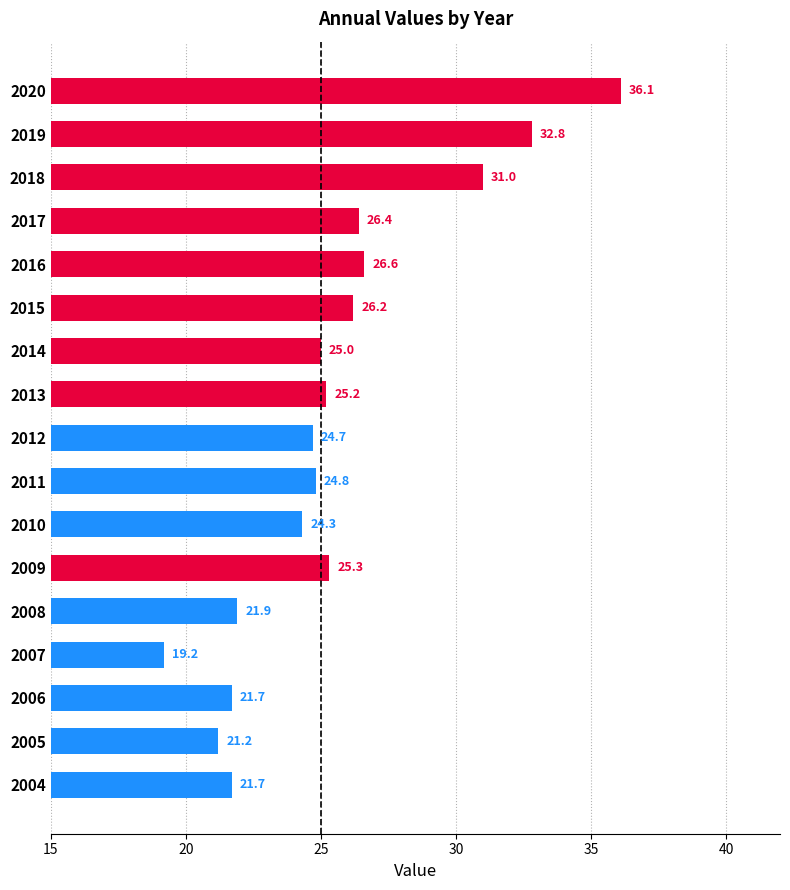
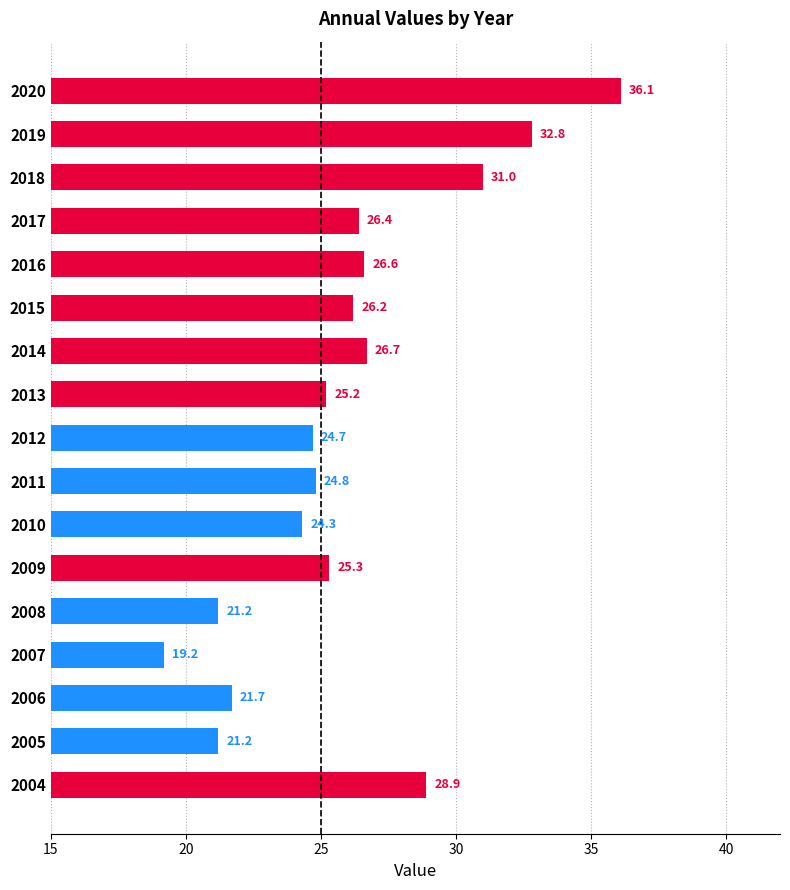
  {
    "2020": 36.1,
    "2019": 32.8,
    "2018": 31.0,
    "2017": 26.4,
    "2016": 26.6,
    "2015": 26.2,
-   "2014": 25.0,
+   "2014": 26.7,
    "2013": 25.2,
    "2012": 24.7,
    "2011": 24.8,
    "2010": 24.3,
    "2009": 25.3,
-   "2008": 21.9,
+   "2008": 21.2,
    "2007": 19.2,
    "2006": 21.7,
    "2005": 21.2,
-   "2004": 21.7
+   "2004": 28.9
  }
